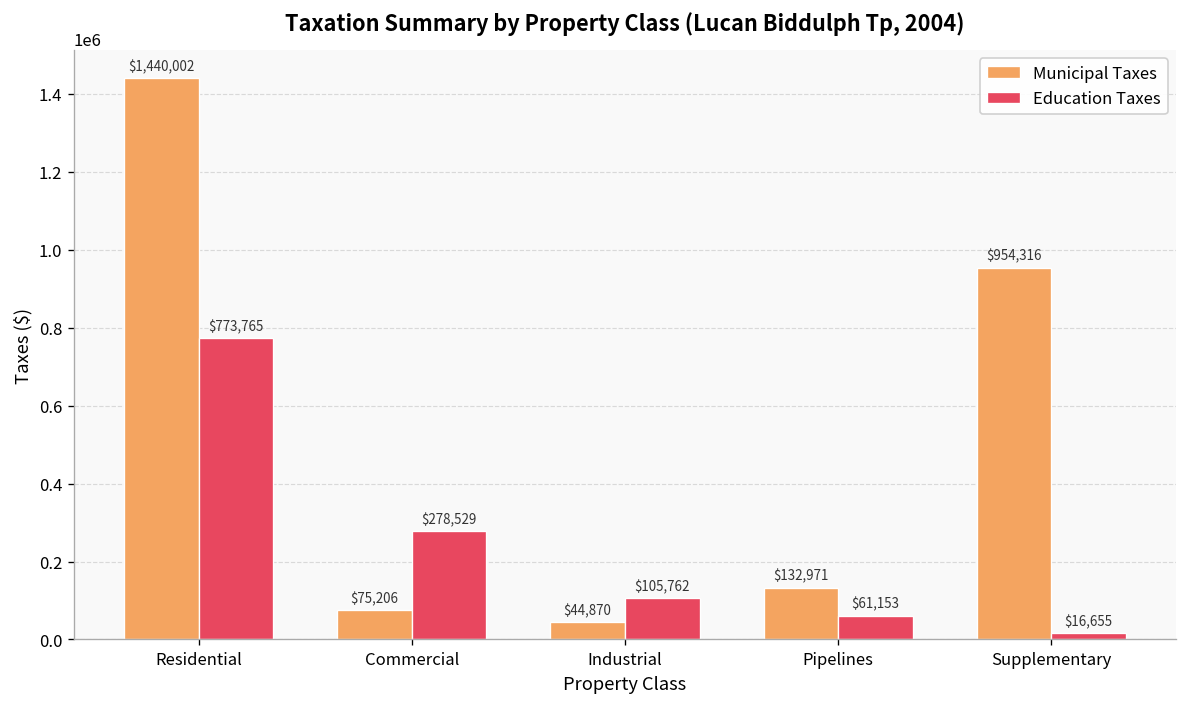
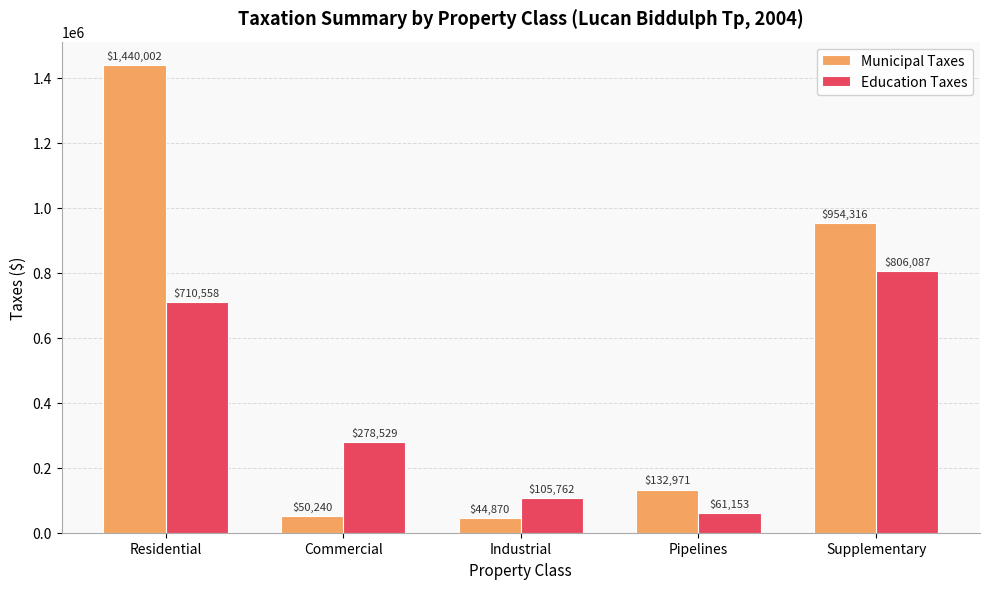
  {
    "Municipal Taxes": {
      "Residential": "$1,440,002",
-     "Commercial": "$75,206",
+     "Commercial": "$50,240",
      "Industrial": "$44,870",
      "Pipelines": "$132,971",
      "Supplementary": "$954,316"
    },
    "Education Taxes": {
-     "Residential": "$773,765",
+     "Residential": "$710,558",
      "Commercial": "$278,529",
      "Industrial": "$105,762",
      "Pipelines": "$61,153",
-     "Supplementary": "$16,655"
+     "Supplementary": "$806,087"
    }
  }
